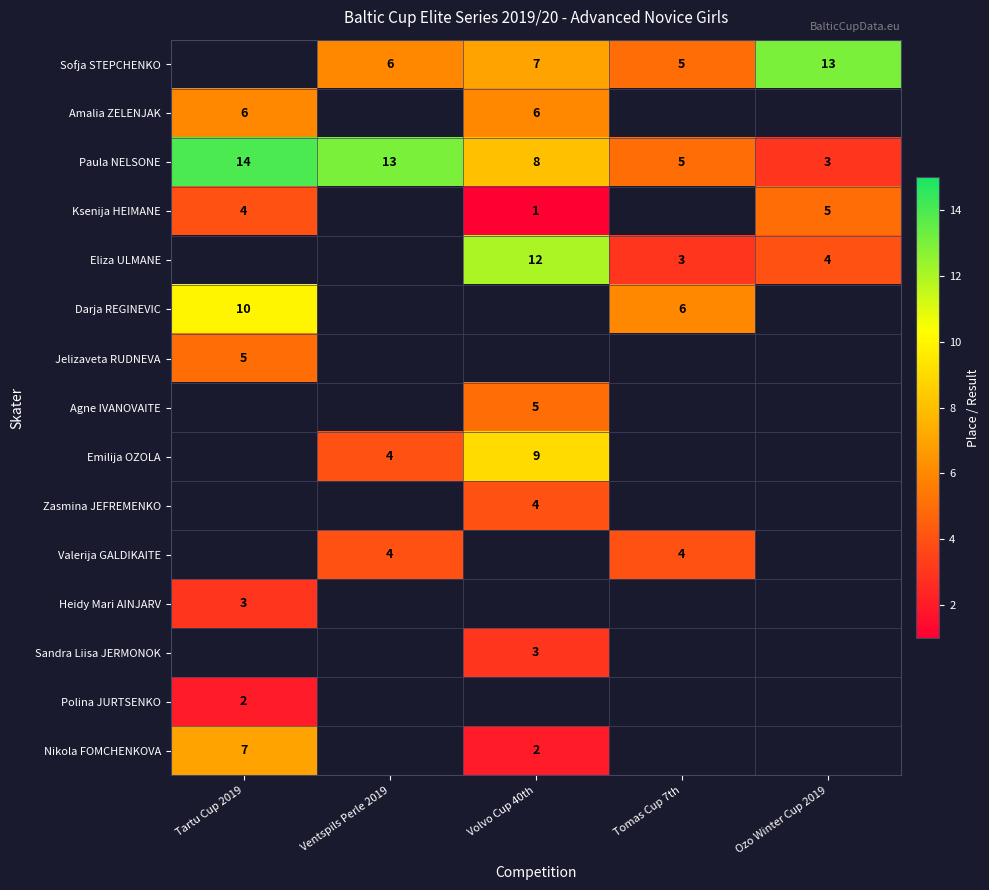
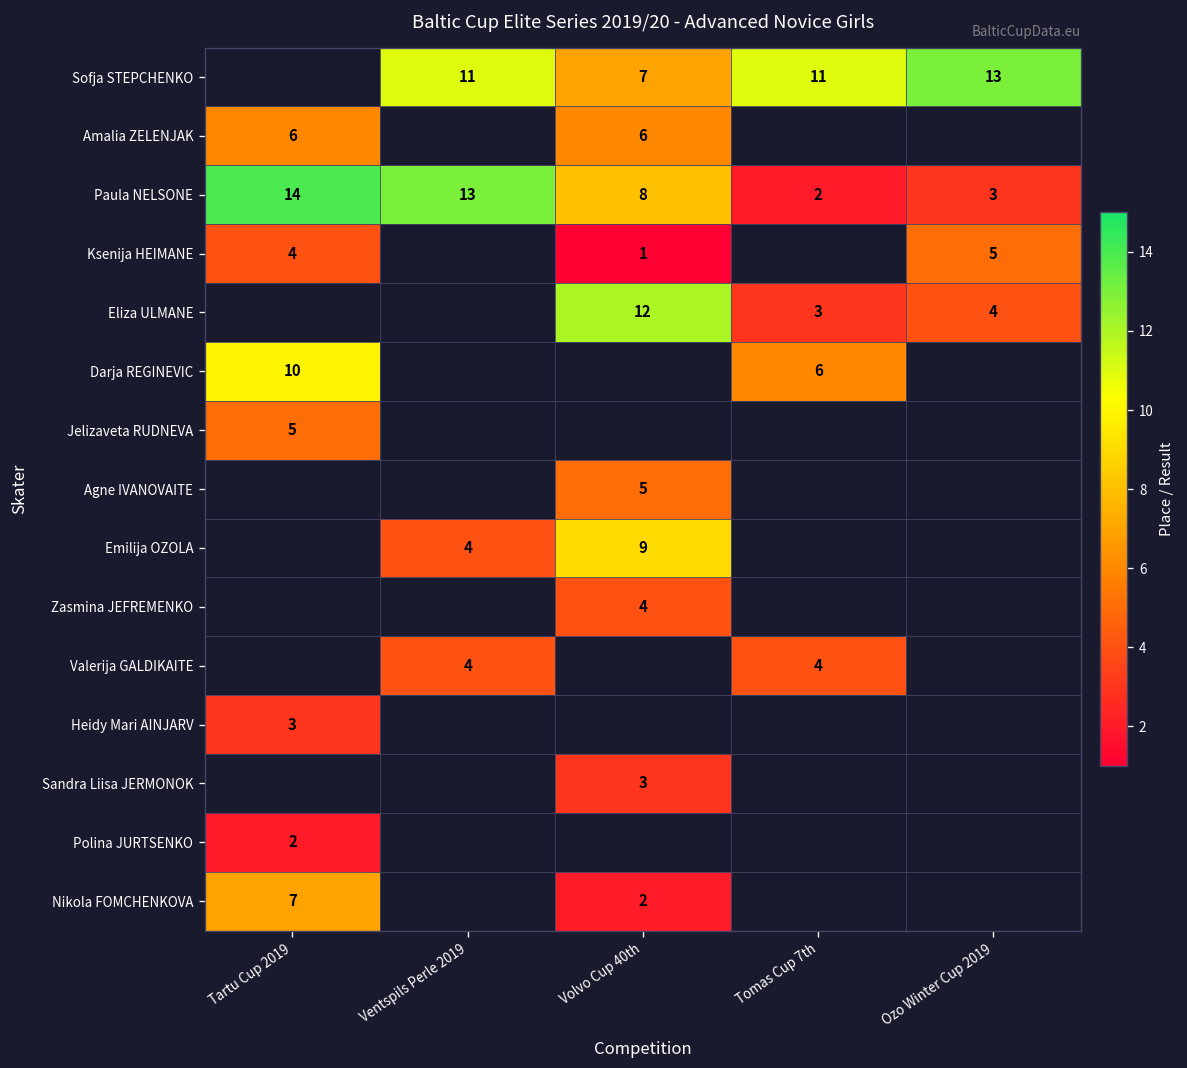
  {
    "Sofja STEPCHENKO": {
-     "Ventspils Perle 2019": 6,
+     "Ventspils Perle 2019": 11,
      "Volvo Cup 40th": 7,
-     "Tomas Cup 7th": 5,
+     "Tomas Cup 7th": 11,
      "Ozo Winter Cup 2019": 13
    },
    "Amalia ZELENJAK": {
      "Tartu Cup 2019": 6,
      "Volvo Cup 40th": 6
    },
    "Paula NELSONE": {
      "Tartu Cup 2019": 14,
      "Ventspils Perle 2019": 13,
      "Volvo Cup 40th": 8,
-     "Tomas Cup 7th": 5,
+     "Tomas Cup 7th": 2,
      "Ozo Winter Cup 2019": 3
    },
    "Ksenija HEIMANE": {
      "Tartu Cup 2019": 4,
      "Volvo Cup 40th": 1,
      "Ozo Winter Cup 2019": 5
    },
    "Eliza ULMANE": {
      "Volvo Cup 40th": 12,
      "Tomas Cup 7th": 3,
      "Ozo Winter Cup 2019": 4
    },
    "Darja REGINEVIC": {
      "Tartu Cup 2019": 10,
      "Tomas Cup 7th": 6
    },
    "Jelizaveta RUDNEVA": {
      "Tartu Cup 2019": 5
    },
    "Agne IVANOVAITE": {
      "Volvo Cup 40th": 5
    },
    "Emilija OZOLA": {
      "Ventspils Perle 2019": 4,
      "Volvo Cup 40th": 9
    },
    "Zasmina JEFREMENKO": {
      "Volvo Cup 40th": 4
    },
    "Valerija GALDIKAITE": {
      "Ventspils Perle 2019": 4,
      "Tomas Cup 7th": 4
    },
    "Heidy Mari AINJARV": {
      "Tartu Cup 2019": 3
    },
    "Sandra Liisa JERMONOK": {
      "Volvo Cup 40th": 3
    },
    "Polina JURTSENKO": {
      "Tartu Cup 2019": 2
    },
    "Nikola FOMCHENKOVA": {
      "Tartu Cup 2019": 7,
      "Volvo Cup 40th": 2
    }
  }
